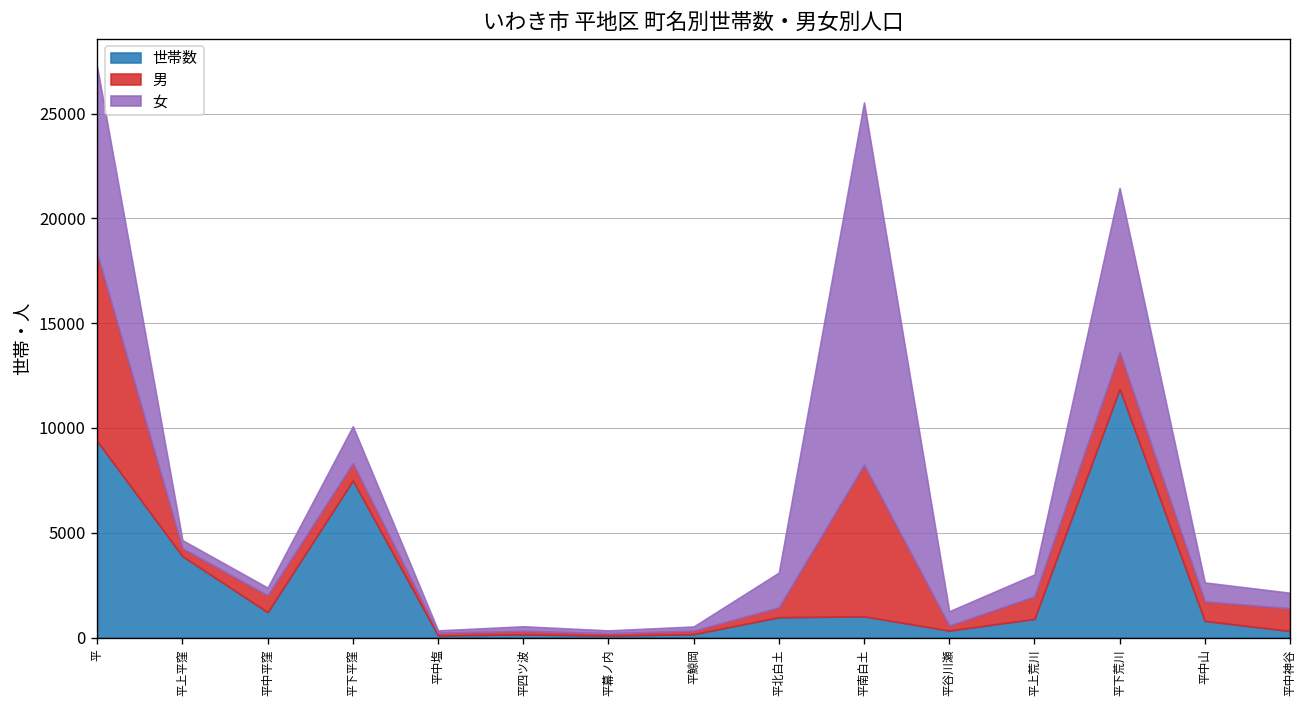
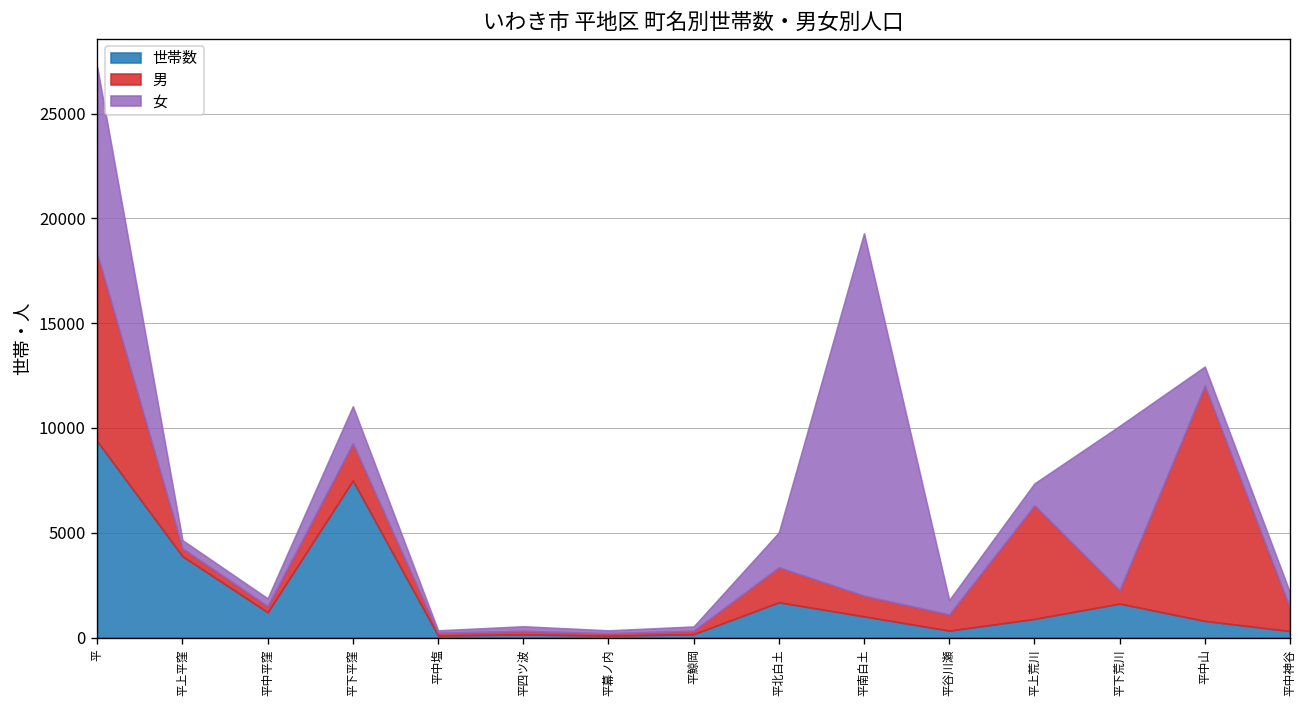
  {
    "世帯数": {
      "平": 9400,
      "平上平窪": 3900,
      "平中平窪": 1200,
      "平下平窪": 7500,
      "平四ツ波": 200,
      "平鯨岡": 200,
-     "平北白土": 1000,
+     "平北白土": 1700,
      "平南白土": 1000,
      "平谷川瀬": 300,
      "平上荒川": 900,
-     "平下荒川": 11900,
+     "平下荒川": 1600,
      "平中山": 800,
      "平中神谷": 300
    },
    "男": {
      "平": 8900,
      "平上平窪": 400,
-     "平中平窪": 800,
-     "平下平窪": 800,
+     "平中平窪": 300,
+     "平下平窪": 1800,
      "平四ツ波": 200,
      "平鯨岡": 200,
-     "平北白土": 500,
-     "平南白土": 7200,
-     "平谷川瀬": 200,
-     "平上荒川": 1100,
-     "平下荒川": 1800,
-     "平中山": 900,
+     "平北白土": 1700,
+     "平南白土": 1000,
+     "平谷川瀬": 800,
+     "平上荒川": 5400,
+     "平下荒川": 600,
+     "平中山": 11200,
      "平中神谷": 1100
    },
    "女": {
      "平": 8900,
      "平上平窪": 400,
      "平中平窪": 400,
      "平下平窪": 1800,
      "平四ツ波": 200,
      "平鯨岡": 200,
      "平北白土": 1700,
      "平南白土": 17300,
      "平谷川瀬": 700,
      "平上荒川": 1000,
      "平下荒川": 7800,
      "平中山": 900,
      "平中神谷": 700
    }
  }
